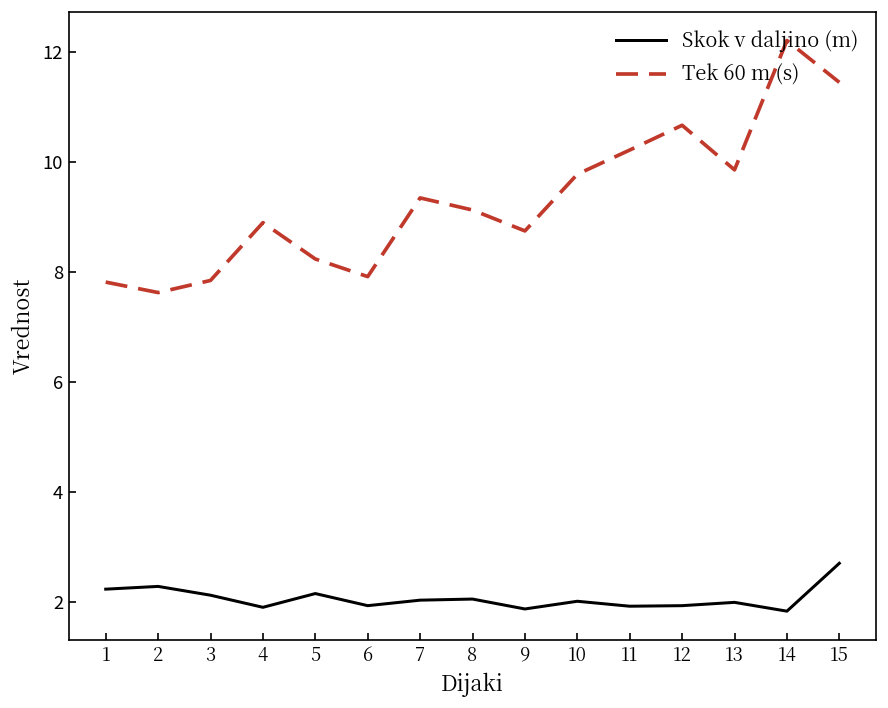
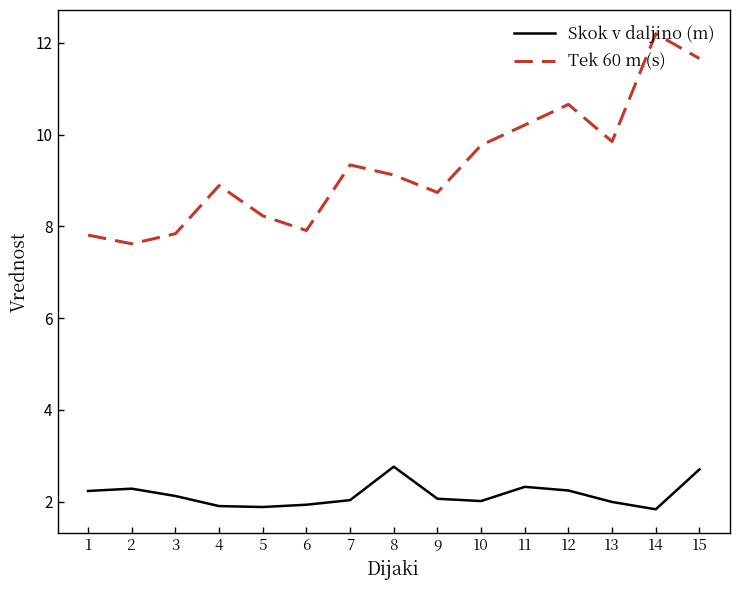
  {
    "Skok v daljino (m)": {
      "1": 2.2,
      "2": 2.3,
      "3": 2.1,
      "4": 1.9,
-     "5": 2.2,
+     "5": 1.9,
      "6": 1.9,
      "7": 2.0,
-     "8": 2.1,
-     "9": 1.9,
+     "8": 2.8,
+     "9": 2.1,
      "10": 2.0,
-     "11": 1.9,
-     "12": 1.9,
+     "11": 2.3,
+     "12": 2.2,
      "13": 2.0,
      "14": 1.8,
      "15": 2.7
    },
    "Tek 60 m (s)": {
      "1": 7.8,
      "2": 7.6,
      "3": 7.8,
      "4": 8.9,
      "5": 8.2,
      "6": 7.9,
      "7": 9.3,
      "8": 9.1,
      "9": 8.7,
      "10": 9.8,
      "11": 10.2,
      "12": 10.7,
      "13": 9.9,
      "14": 12.2,
-     "15": 11.4
+     "15": 11.7
    }
  }
